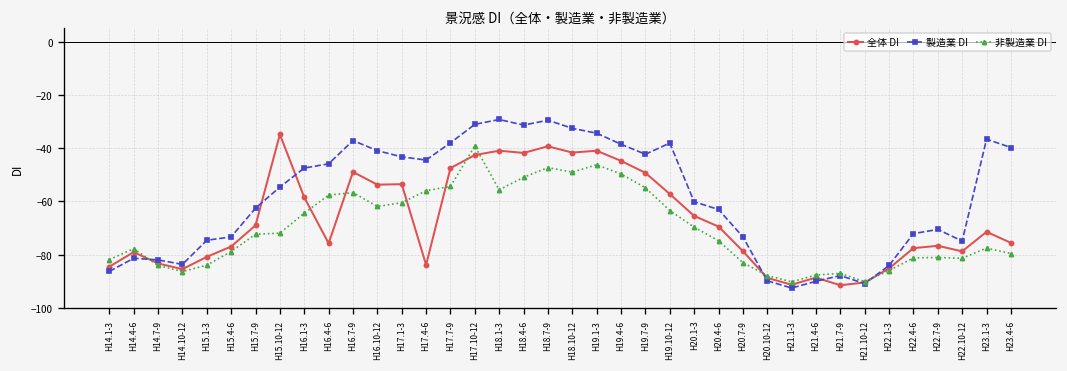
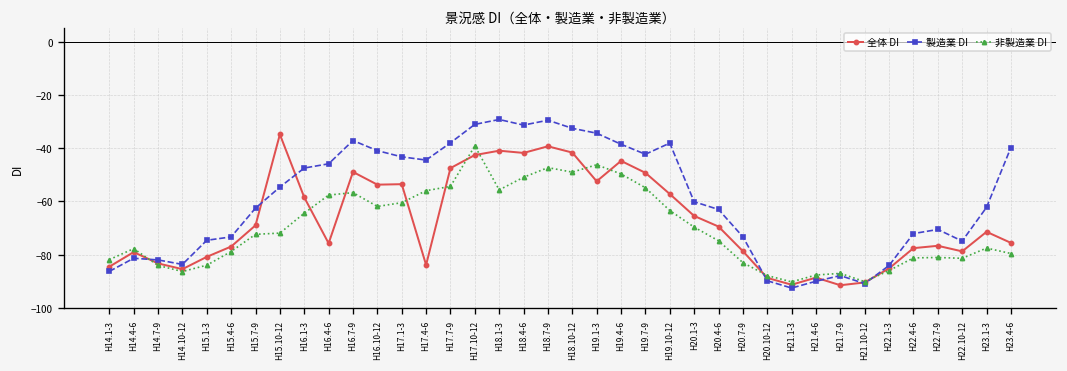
  {
    "全体 DI": {
      "H14.1-3": -84,
      "H14.4-6": -79,
      "H15.1-3": -81,
      "H15.4-6": -77,
      "H15.7-9": -69,
      "H15.10-12": -35,
      "H16.1-3": -58,
      "H16.4-6": -76,
      "H16.7-9": -49,
      "H16.10-12": -54,
      "H17.1-3": -54,
      "H17.4-6": -84,
      "H17.7-9": -48,
      "H17.10-12": -43,
      "H18.1-3": -41,
      "H18.4-6": -42,
      "H18.7-9": -39,
      "H18.10-12": -42,
-     "H19.1-3": -41,
+     "H19.1-3": -52,
      "H19.4-6": -45,
      "H19.7-9": -49,
      "H19.10-12": -57,
      "H20.1-3": -65,
      "H20.4-6": -69,
      "H20.7-9": -79,
      "H21.7-9": -91,
      "H22.4-6": -78,
      "H22.7-9": -77,
      "H22.10-12": -79,
      "H23.1-3": -71,
      "H23.4-6": -76
    },
    "製造業 DI": {
      "H14.1-3": -86,
      "H14.4-6": -81,
      "H14.7-9": -82,
      "H14.10-12": -84,
      "H15.1-3": -75,
      "H15.4-6": -73,
      "H15.7-9": -63,
      "H15.10-12": -55,
      "H16.1-3": -47,
      "H16.4-6": -46,
      "H16.7-9": -37,
      "H16.10-12": -41,
      "H17.1-3": -43,
      "H17.4-6": -44,
      "H17.7-9": -38,
      "H17.10-12": -31,
      "H18.1-3": -29,
      "H18.4-6": -31,
      "H18.7-9": -30,
      "H18.10-12": -33,
      "H19.1-3": -34,
      "H19.4-6": -39,
      "H19.7-9": -42,
      "H19.10-12": -38,
      "H20.1-3": -60,
      "H20.4-6": -63,
      "H20.7-9": -73,
      "H21.1-3": -93,
      "H21.4-6": -90,
      "H22.4-6": -72,
      "H22.7-9": -71,
      "H22.10-12": -75,
-     "H23.1-3": -37,
+     "H23.1-3": -62,
      "H23.4-6": -40
    },
    "非製造業 DI": {
      "H14.1-3": -82,
      "H14.4-6": -78,
      "H15.1-3": -84,
      "H15.4-6": -79,
      "H15.7-9": -72,
      "H15.10-12": -72,
      "H16.1-3": -64,
      "H16.4-6": -58,
      "H16.7-9": -57,
      "H16.10-12": -62,
      "H17.1-3": -60,
      "H17.4-6": -56,
      "H17.7-9": -54,
      "H17.10-12": -39,
      "H18.1-3": -56,
      "H18.4-6": -51,
      "H18.7-9": -47,
      "H18.10-12": -49,
      "H19.1-3": -46,
      "H19.4-6": -50,
      "H19.7-9": -55,
      "H19.10-12": -63,
      "H20.1-3": -70,
      "H20.4-6": -75,
      "H20.7-9": -83,
      "H22.4-6": -81,
      "H22.7-9": -81,
      "H22.10-12": -81,
      "H23.1-3": -78,
      "H23.4-6": -80
    }
  }
